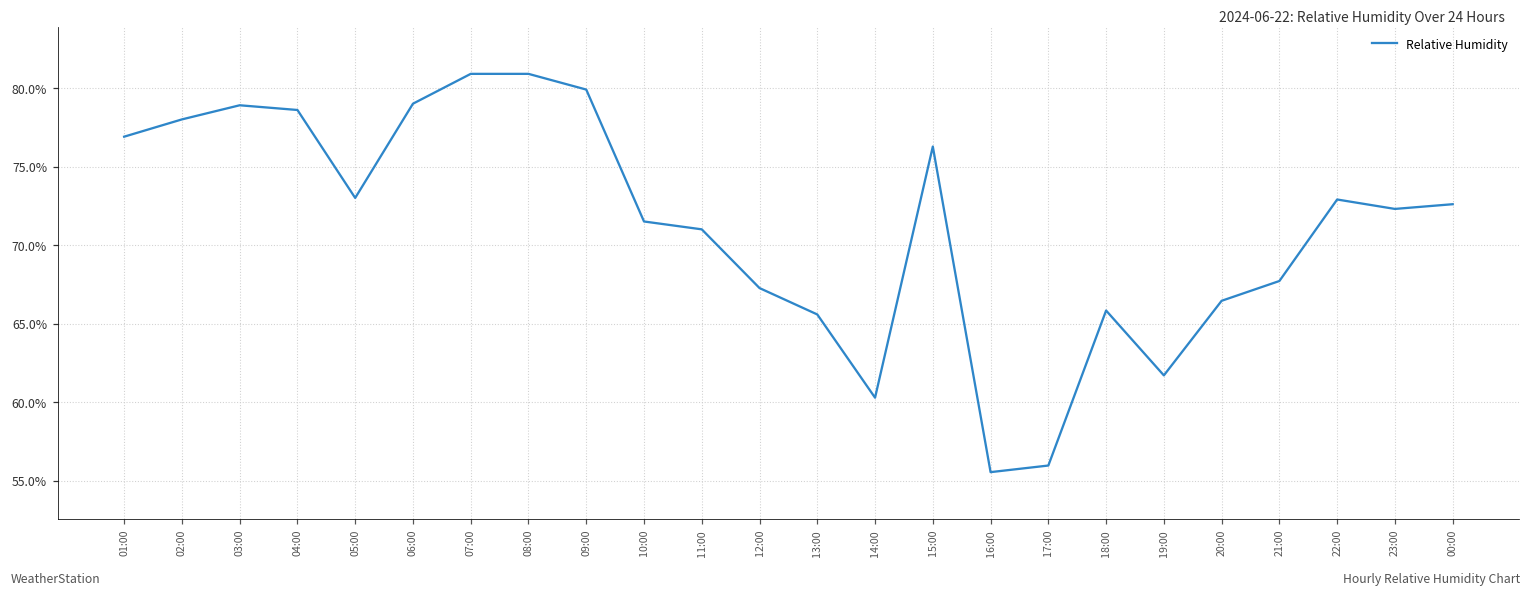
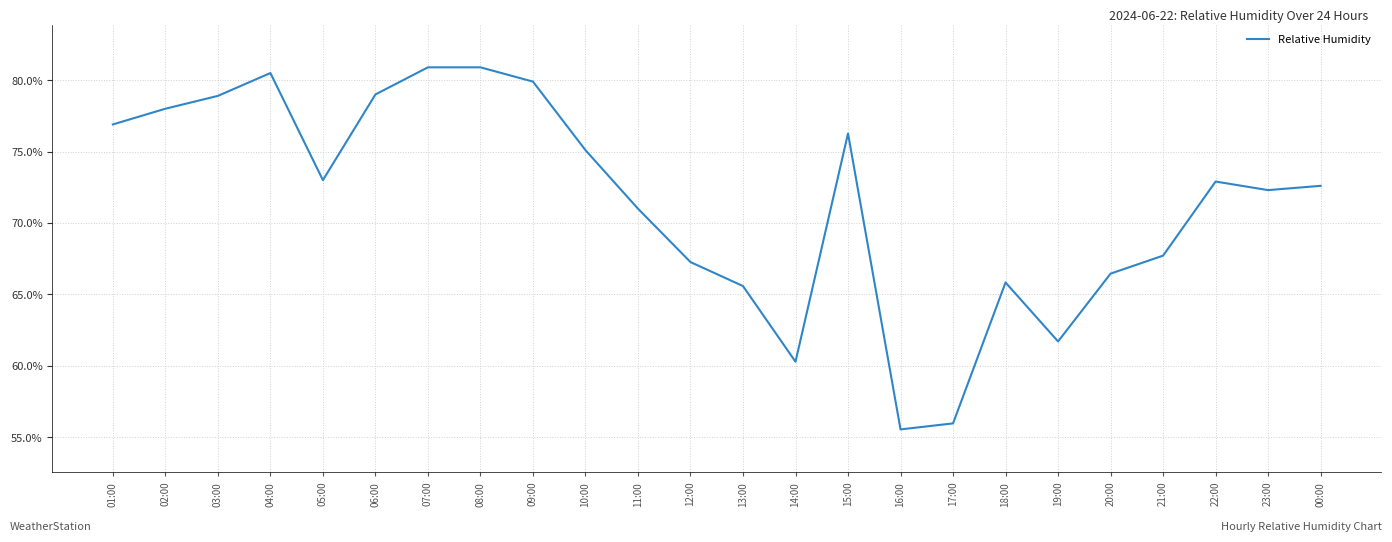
  {
    "01:00": "76.9%",
    "02:00": "78.0%",
    "03:00": "78.9%",
-   "04:00": "78.6%",
+   "04:00": "80.5%",
    "05:00": "73.0%",
    "06:00": "79.0%",
    "07:00": "80.9%",
    "08:00": "80.9%",
    "09:00": "79.9%",
-   "10:00": "71.5%",
+   "10:00": "75.1%",
    "11:00": "71.0%",
    "12:00": "67.3%",
    "13:00": "65.6%",
    "14:00": "60.3%",
    "15:00": "76.3%",
    "16:00": "55.5%",
    "17:00": "56.0%",
    "18:00": "65.8%",
    "19:00": "61.7%",
    "20:00": "66.5%",
    "21:00": "67.7%",
    "22:00": "72.9%",
    "23:00": "72.3%",
    "00:00": "72.6%"
  }
